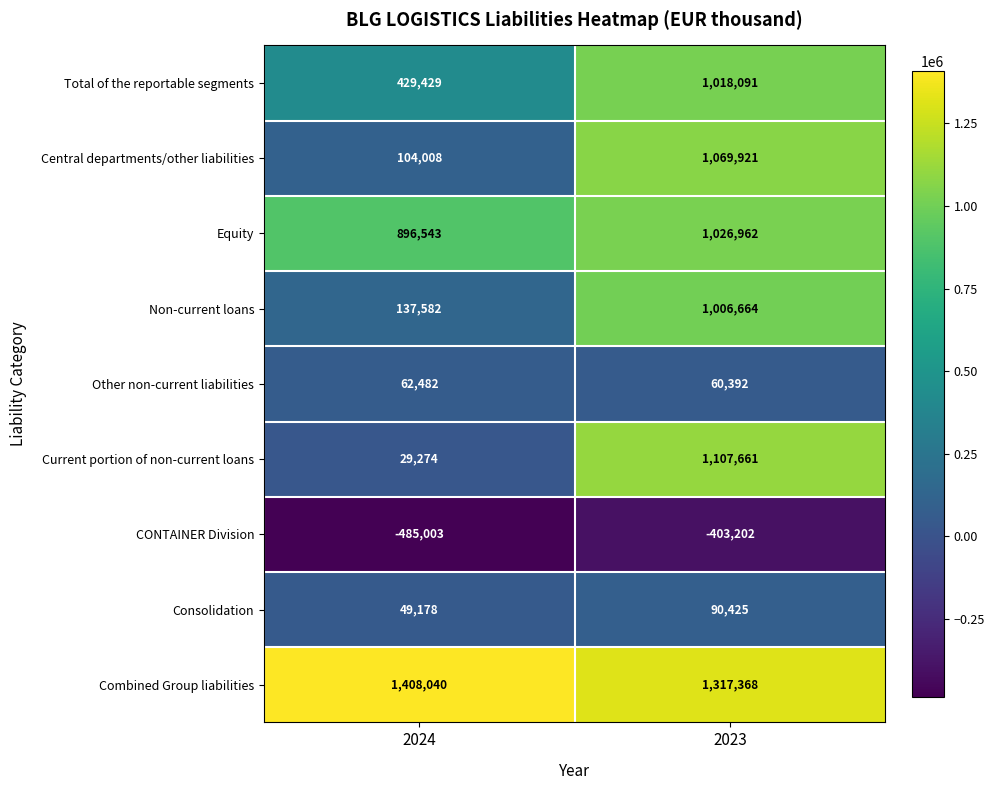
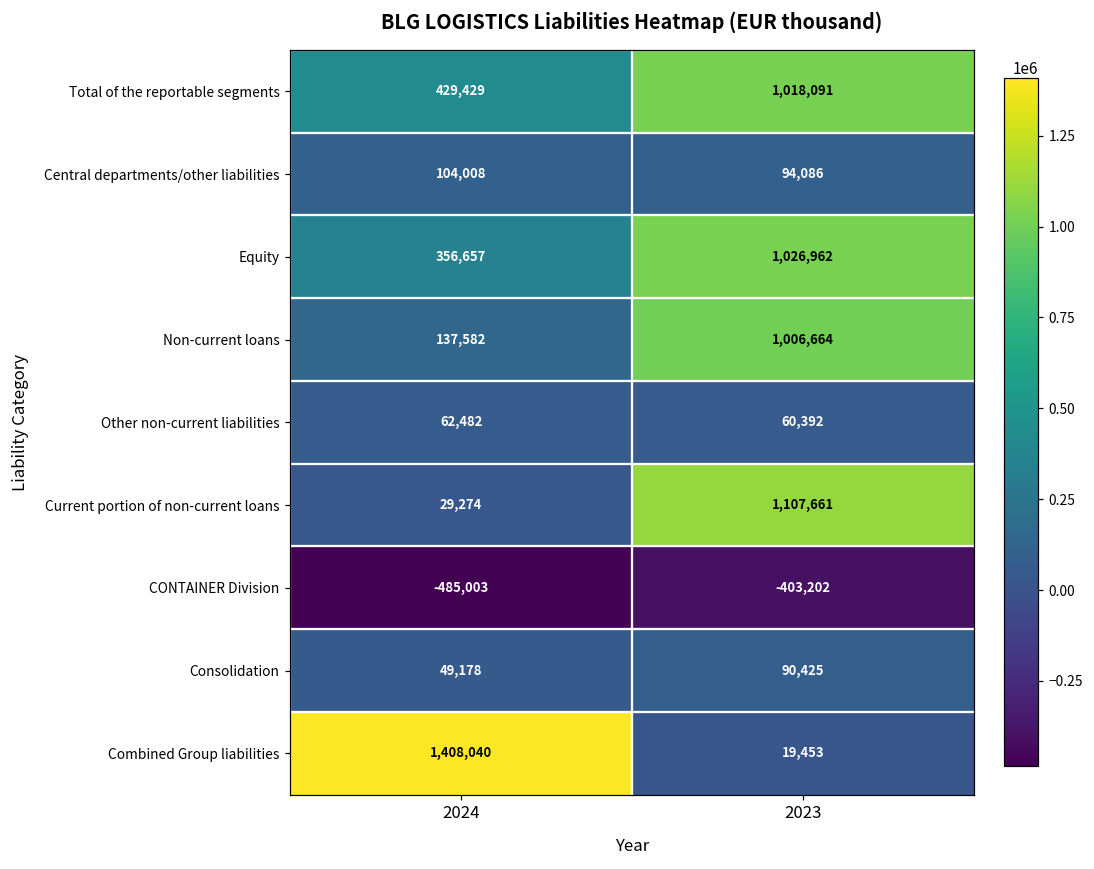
  {
    "Total of the reportable segments": {
      "2024": "429,429",
      "2023": "1,018,091"
    },
    "Central departments/other liabilities": {
      "2024": "104,008",
-     "2023": "1,069,921"
+     "2023": "94,086"
    },
    "Equity": {
-     "2024": "896,543",
+     "2024": "356,657",
      "2023": "1,026,962"
    },
    "Non-current loans": {
      "2024": "137,582",
      "2023": "1,006,664"
    },
    "Other non-current liabilities": {
      "2024": "62,482",
      "2023": "60,392"
    },
    "Current portion of non-current loans": {
      "2024": "29,274",
      "2023": "1,107,661"
    },
    "CONTAINER Division": {
      "2024": "-485,003",
      "2023": "-403,202"
    },
    "Consolidation": {
      "2024": "49,178",
      "2023": "90,425"
    },
    "Combined Group liabilities": {
      "2024": "1,408,040",
-     "2023": "1,317,368"
+     "2023": "19,453"
    }
  }
